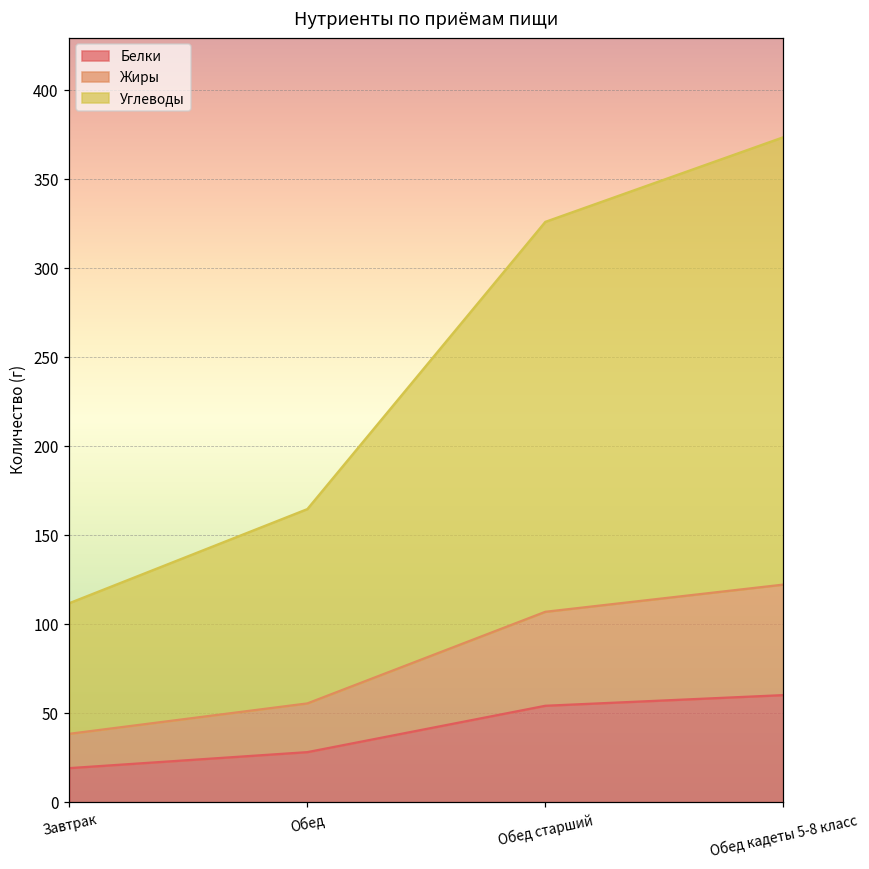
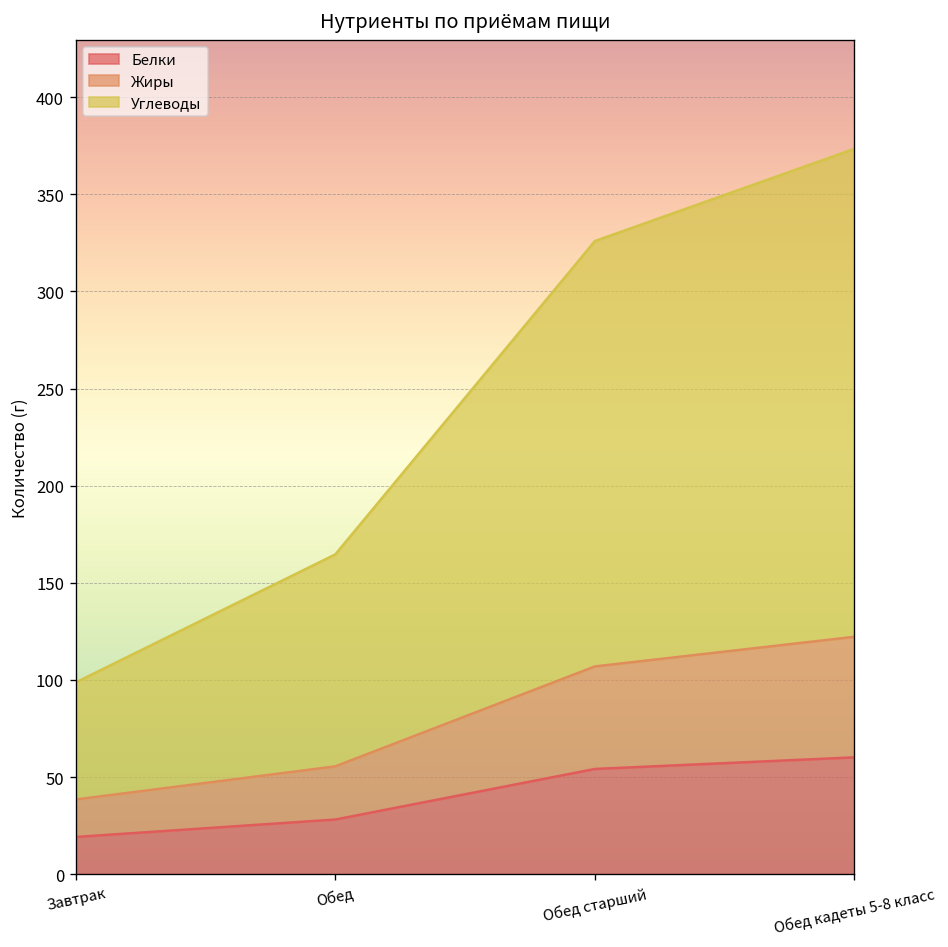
  {
    "Углеводы": {
-     "Завтрак": 73,
+     "Завтрак": 60,
      "Обед": 109,
      "Обед старший": 219,
      "Обед кадеты 5-8 класс": 251
    }
  }
